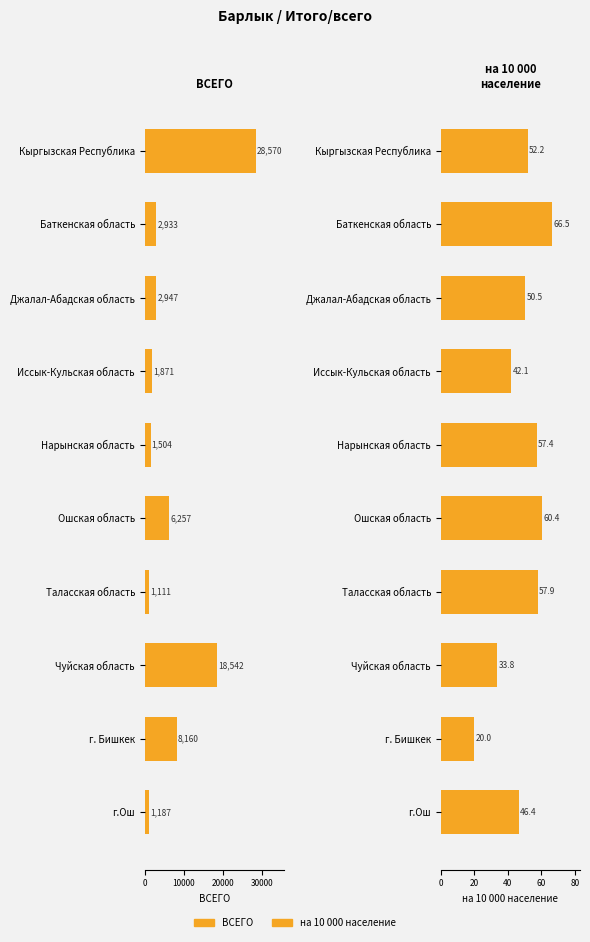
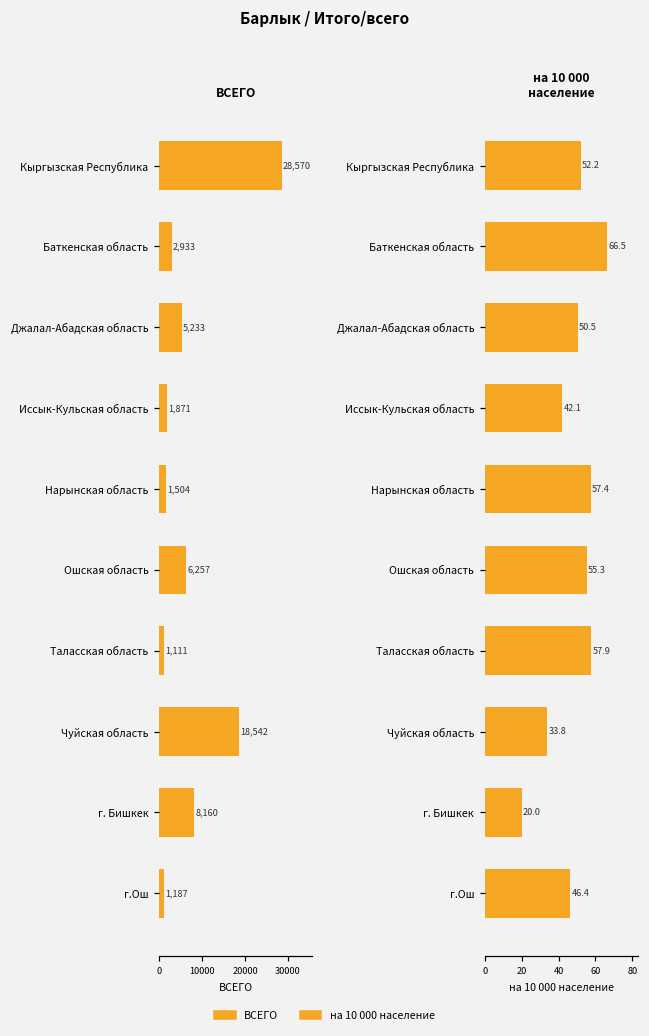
  {
    "ВСЕГО": {
      "Кыргызская Республика": "28,570",
      "Баткенская область": "2,933",
-     "Джалал-Абадская область": "2,947",
+     "Джалал-Абадская область": "5,233",
      "Иссык-Кульская область": "1,871",
      "Нарынская область": "1,504",
      "Ошская область": "6,257",
      "Таласская область": "1,111",
      "Чуйская область": "18,542",
      "г. Бишкек": "8,160",
      "г.Ош": "1,187"
    },
    "на 10 000 население": {
      "Кыргызская Республика": "52.2",
      "Баткенская область": "66.5",
      "Джалал-Абадская область": "50.5",
      "Иссык-Кульская область": "42.1",
      "Нарынская область": "57.4",
-     "Ошская область": "60.4",
+     "Ошская область": "55.3",
      "Таласская область": "57.9",
      "Чуйская область": "33.8",
      "г. Бишкек": "20.0",
      "г.Ош": "46.4"
    }
  }
